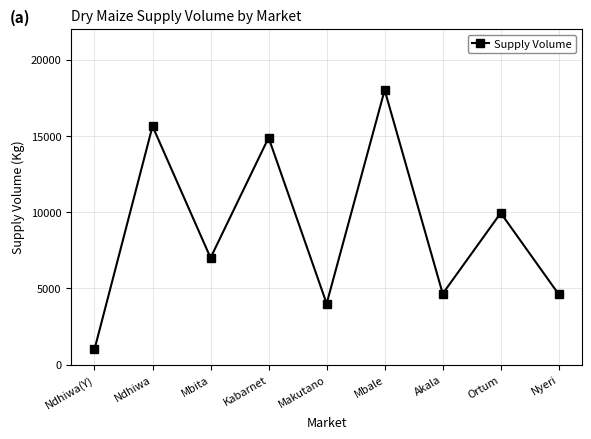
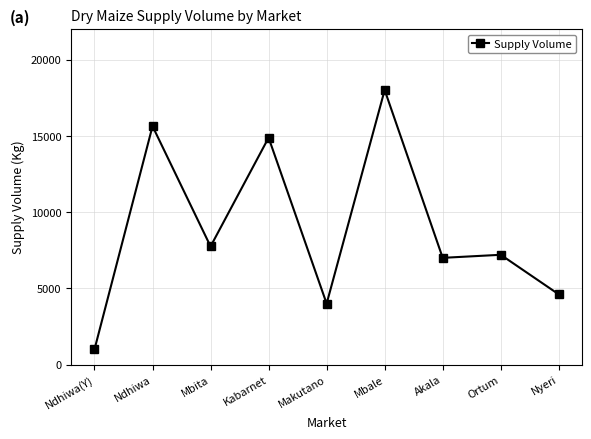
  {
    "Ndhiwa(Y)": 1000,
    "Ndhiwa": 15600,
-   "Mbita": 7000,
+   "Mbita": 7700,
    "Kabarnet": 14900,
    "Makutano": 4000,
    "Mbale": 18000,
-   "Akala": 4700,
-   "Ortum": 9900,
+   "Akala": 7000,
+   "Ortum": 7200,
    "Nyeri": 4600
  }
